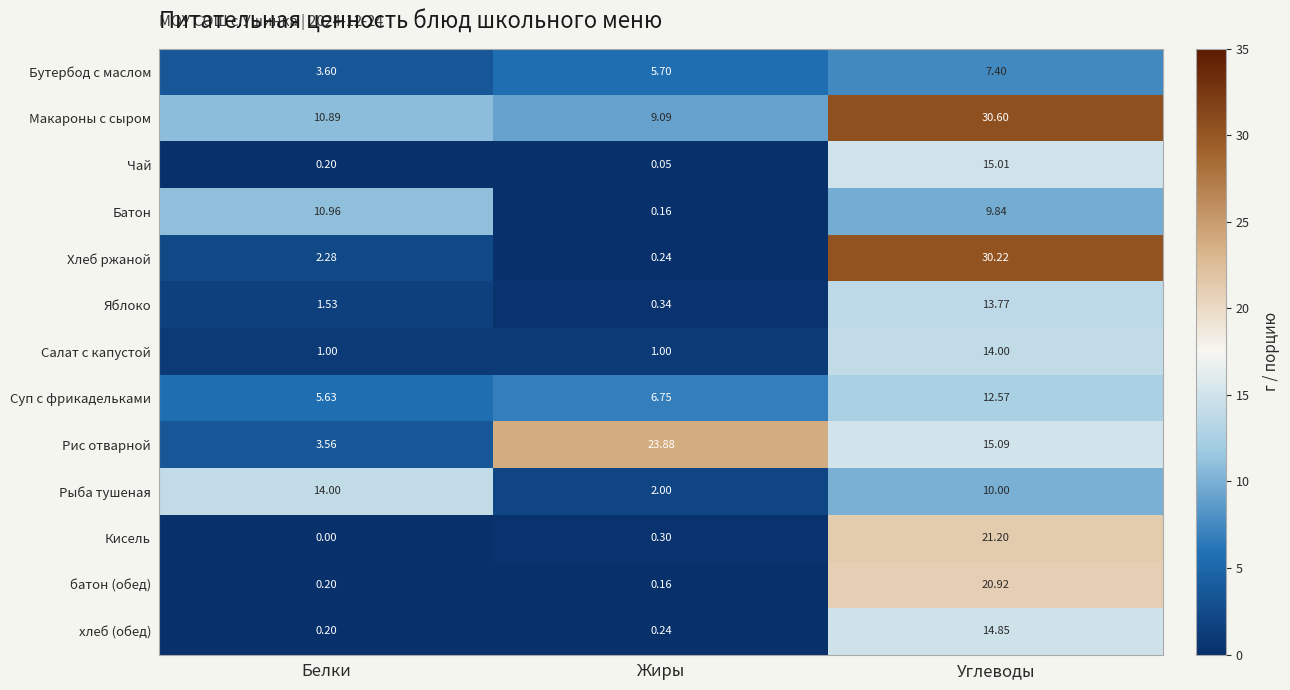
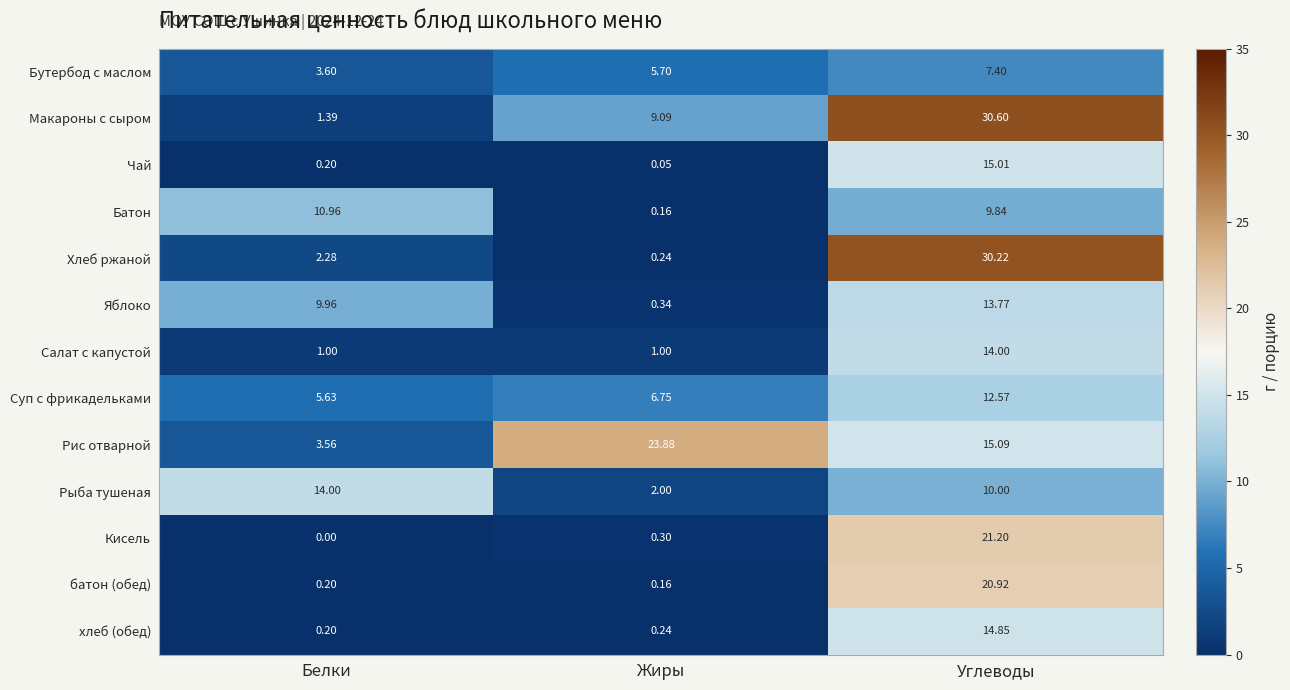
  {
    "Бутербод с маслом": {
      "Белки": 3.60,
      "Жиры": 5.70,
      "Углеводы": 7.40
    },
    "Макароны с сыром": {
-     "Белки": 10.89,
+     "Белки": 1.39,
      "Жиры": 9.09,
      "Углеводы": 30.60
    },
    "Чай": {
      "Белки": 0.20,
      "Жиры": 0.05,
      "Углеводы": 15.01
    },
    "Батон": {
      "Белки": 10.96,
      "Жиры": 0.16,
      "Углеводы": 9.84
    },
    "Хлеб ржаной": {
      "Белки": 2.28,
      "Жиры": 0.24,
      "Углеводы": 30.22
    },
    "Яблоко": {
-     "Белки": 1.53,
+     "Белки": 9.96,
      "Жиры": 0.34,
      "Углеводы": 13.77
    },
    "Салат с капустой": {
      "Белки": 1.00,
      "Жиры": 1.00,
      "Углеводы": 14.00
    },
    "Суп с фрикадельками": {
      "Белки": 5.63,
      "Жиры": 6.75,
      "Углеводы": 12.57
    },
    "Рис отварной": {
      "Белки": 3.56,
      "Жиры": 23.88,
      "Углеводы": 15.09
    },
    "Рыба тушеная": {
      "Белки": 14.00,
      "Жиры": 2.00,
      "Углеводы": 10.00
    },
    "Кисель": {
      "Белки": 0.00,
      "Жиры": 0.30,
      "Углеводы": 21.20
    },
    "батон (обед)": {
      "Белки": 0.20,
      "Жиры": 0.16,
      "Углеводы": 20.92
    },
    "хлеб (обед)": {
      "Белки": 0.20,
      "Жиры": 0.24,
      "Углеводы": 14.85
    }
  }
